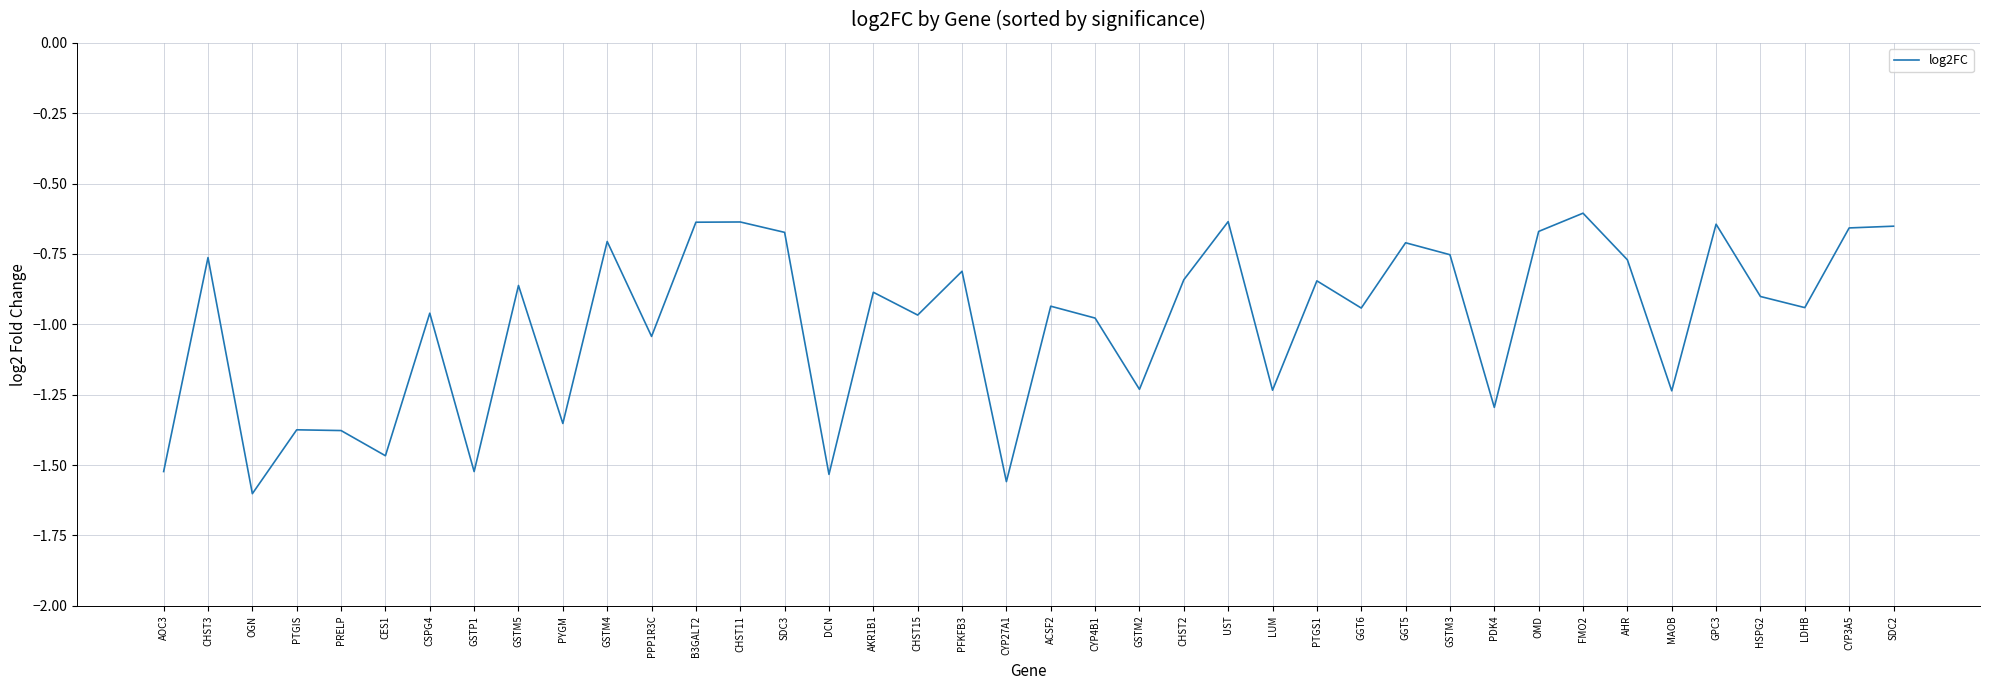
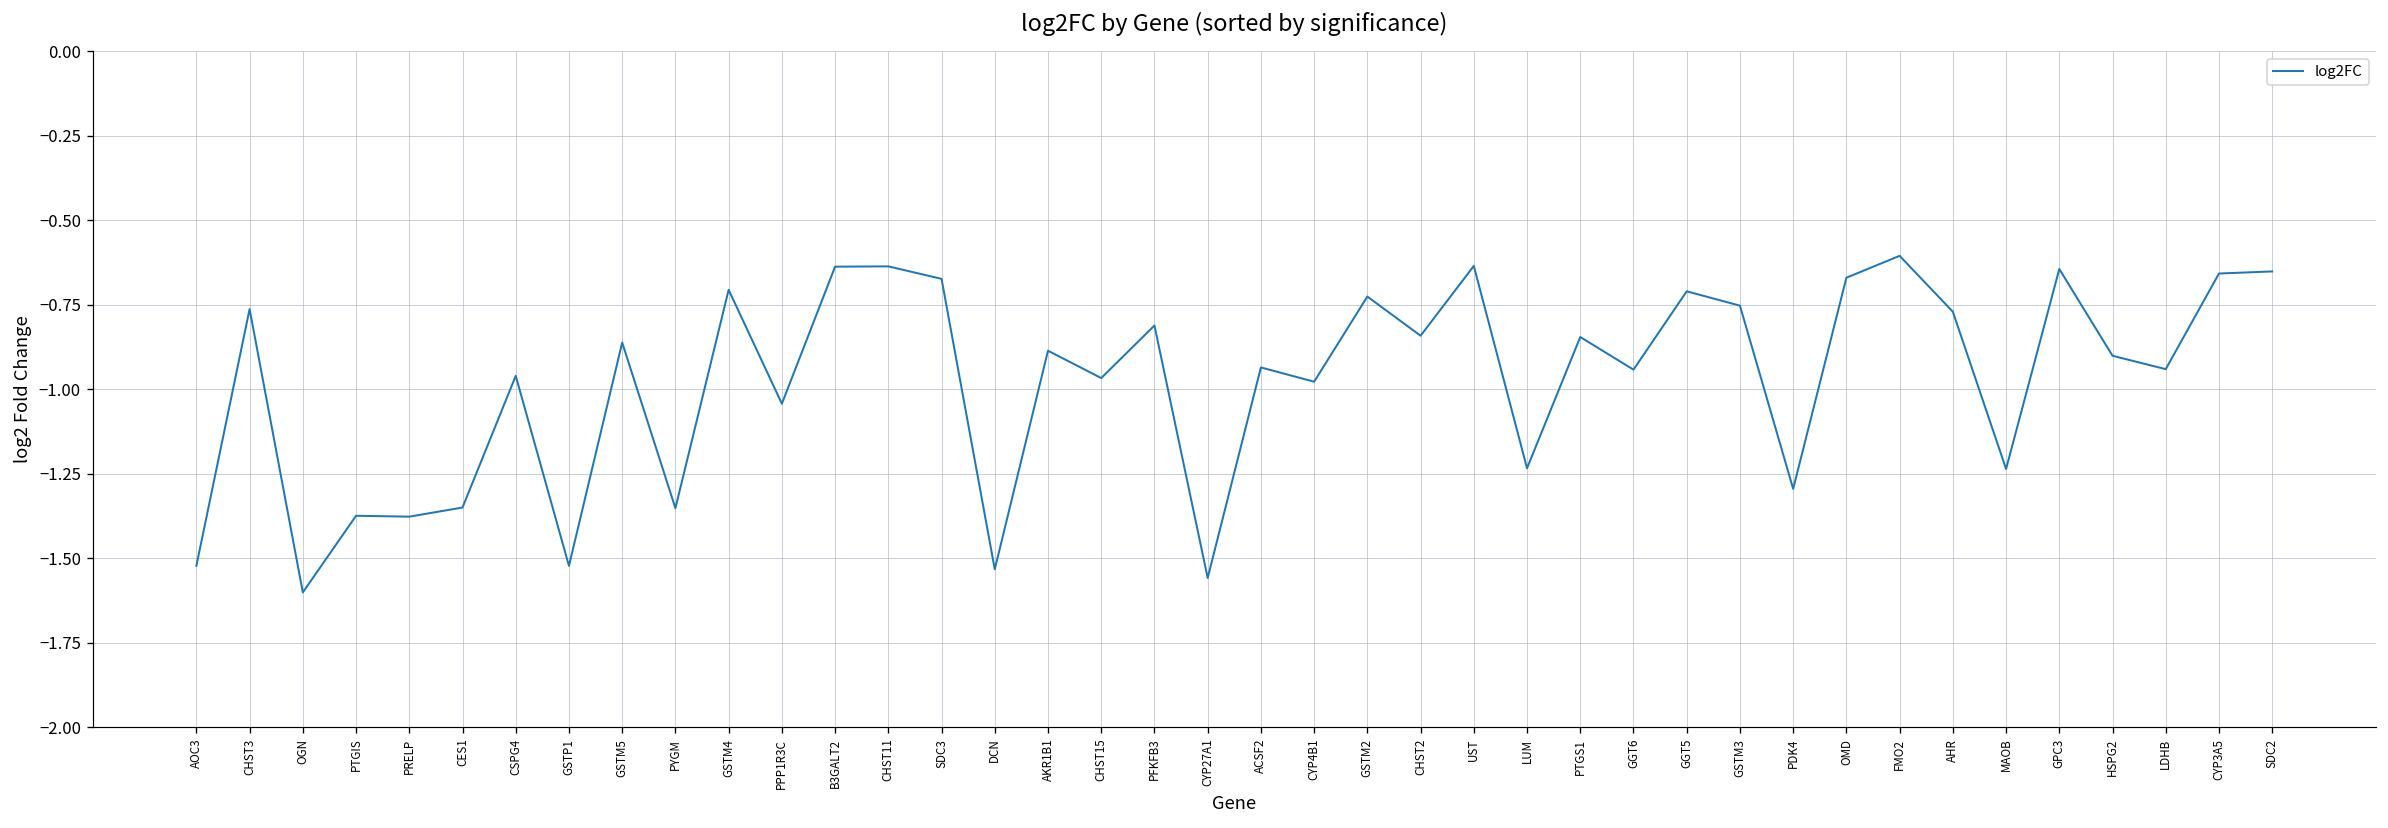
  {
    "AOC3": -1.52,
    "CHST3": -0.76,
    "OGN": -1.60,
    "PTGIS": -1.37,
    "PRELP": -1.38,
-   "CES1": -1.47,
+   "CES1": -1.35,
    "CSPG4": -0.96,
    "GSTP1": -1.52,
    "GSTM5": -0.86,
    "PYGM": -1.35,
    "GSTM4": -0.71,
    "PPP1R3C": -1.04,
    "B3GALT2": -0.64,
    "CHST11": -0.64,
    "SDC3": -0.67,
    "DCN": -1.53,
    "AKR1B1": -0.89,
    "CHST15": -0.97,
    "PFKFB3": -0.81,
    "CYP27A1": -1.56,
    "ACSF2": -0.94,
    "CYP4B1": -0.98,
-   "GSTM2": -1.23,
+   "GSTM2": -0.73,
    "CHST2": -0.84,
    "UST": -0.64,
    "LUM": -1.23,
    "PTGS1": -0.85,
    "GGT6": -0.94,
    "GGT5": -0.71,
    "GSTM3": -0.75,
    "PDK4": -1.29,
    "OMD": -0.67,
    "FMO2": -0.61,
    "AHR": -0.77,
    "MAOB": -1.24,
    "GPC3": -0.64,
    "HSPG2": -0.90,
    "LDHB": -0.94,
    "CYP3A5": -0.66,
    "SDC2": -0.65
  }
